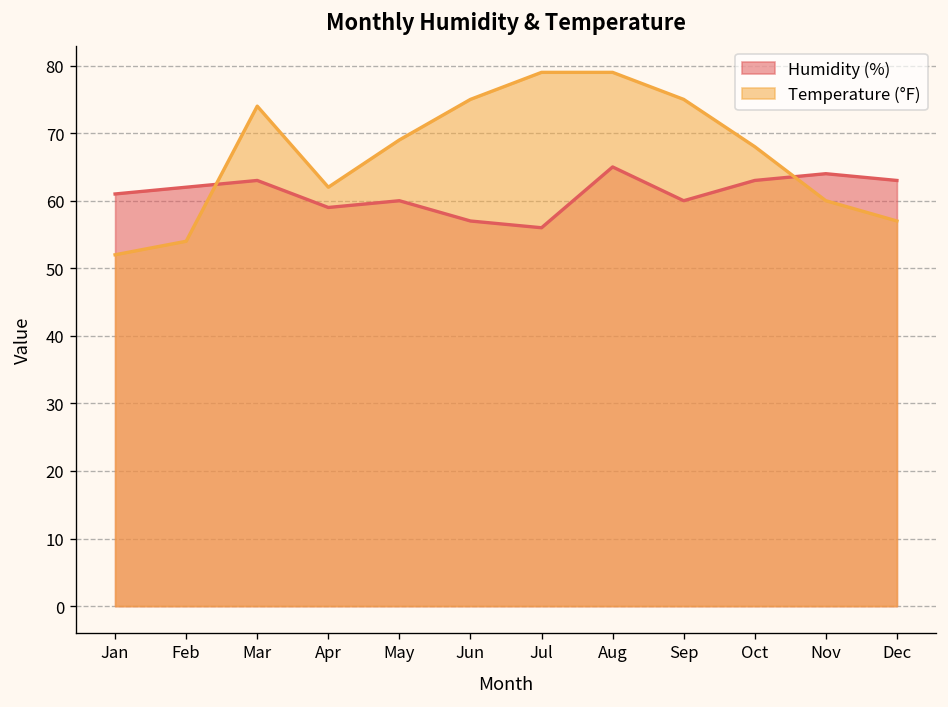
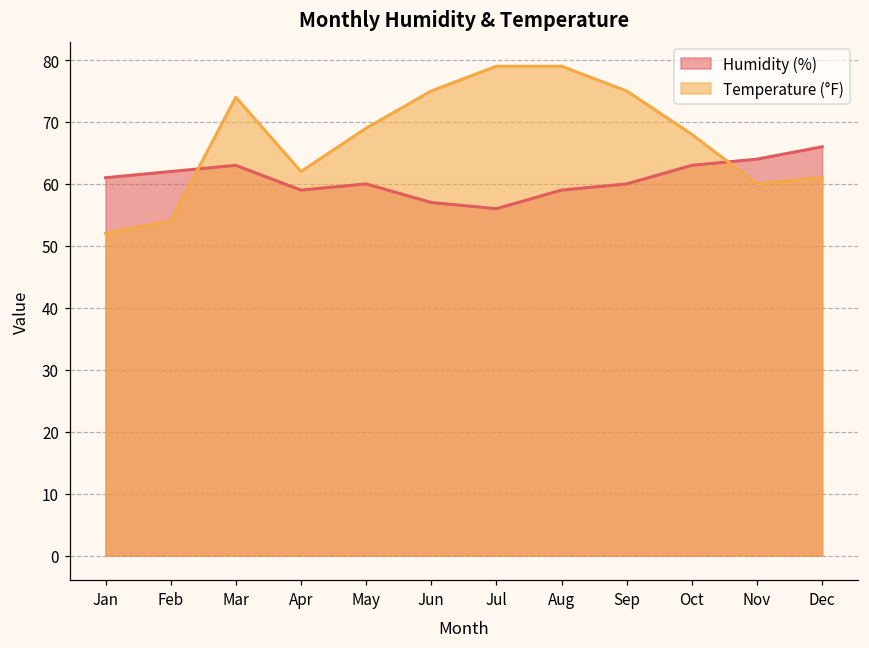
  {
    "Humidity (%)": {
      "Jan": 61,
      "Feb": 62,
      "Mar": 63,
      "Apr": 59,
      "May": 60,
      "Jun": 57,
      "Jul": 56,
-     "Aug": 65,
+     "Aug": 59,
      "Sep": 60,
      "Oct": 63,
      "Nov": 64,
-     "Dec": 63
+     "Dec": 66
    },
    "Temperature (°F)": {
      "Jan": 52,
      "Feb": 54,
      "Mar": 74,
      "Apr": 62,
      "May": 69,
      "Jun": 75,
      "Jul": 79,
      "Aug": 79,
      "Sep": 75,
      "Oct": 68,
      "Nov": 60,
-     "Dec": 57
+     "Dec": 61
    }
  }
